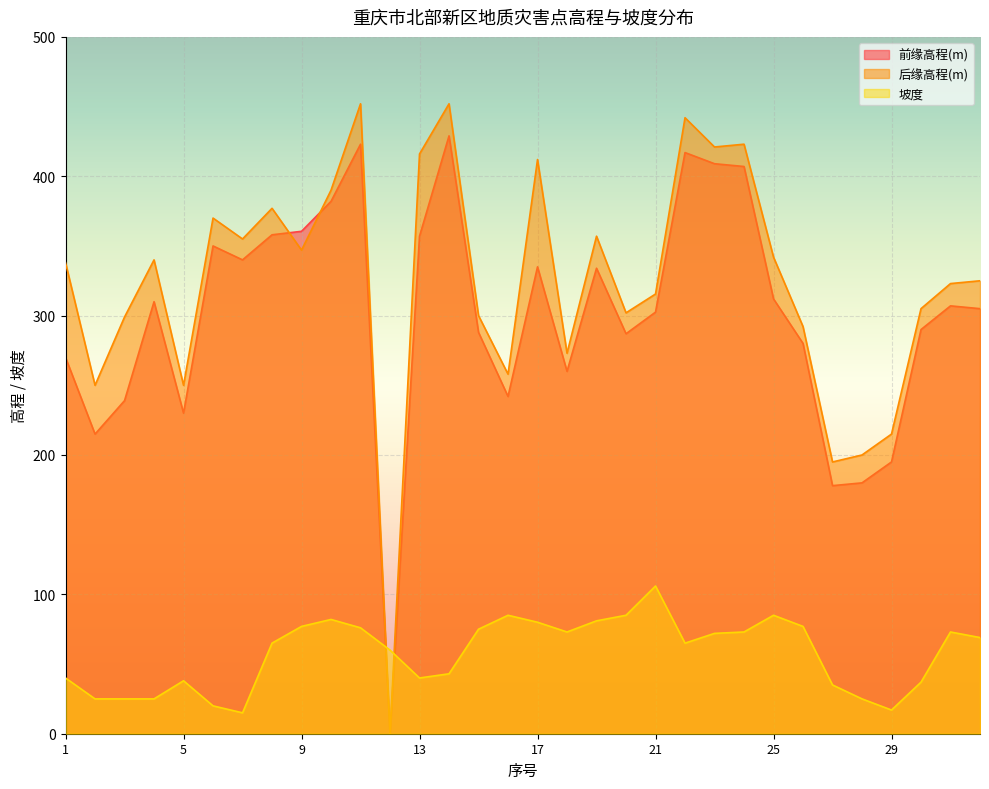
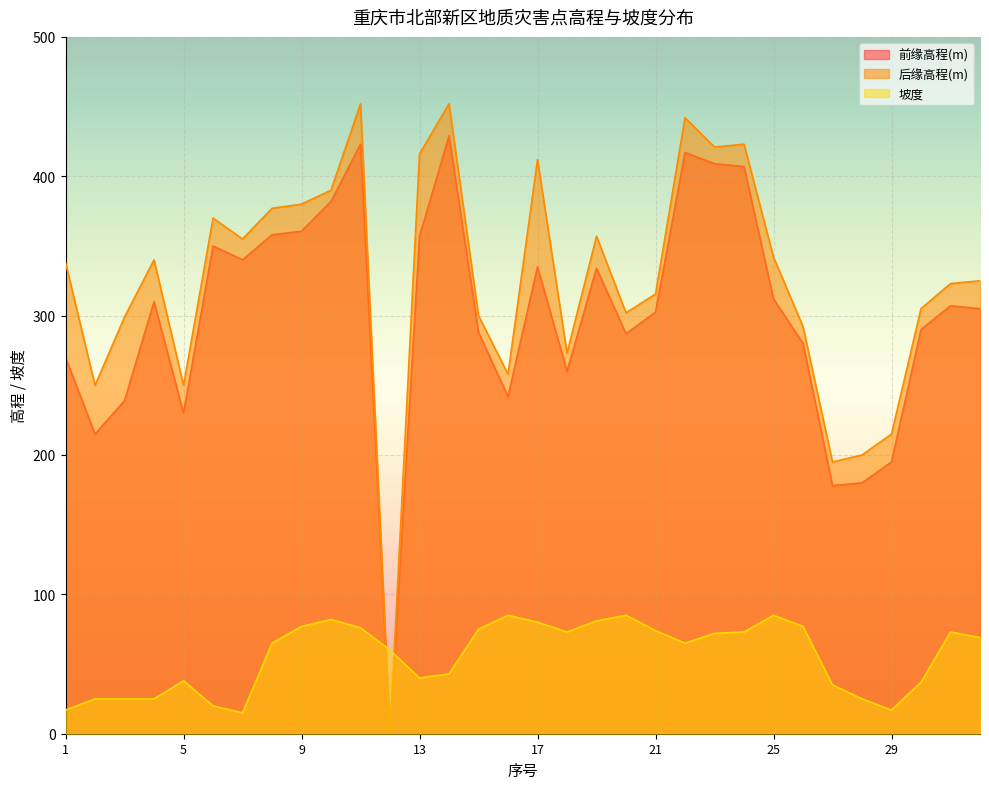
  {
    "前缘高程(m)": {
      "1": 270,
      "5": 230,
      "9": 361,
      "13": 357,
      "17": 335,
      "21": 303,
      "25": 312,
      "29": 195
    },
    "后缘高程(m)": {
      "1": 338,
      "5": 250,
-     "9": 347,
+     "9": 380,
      "13": 416,
      "17": 412,
      "21": 316,
      "25": 342,
      "29": 215
    },
    "坡度": {
-     "1": 40,
+     "1": 17,
      "5": 38,
      "9": 77,
      "13": 40,
      "17": 80,
-     "21": 106,
+     "21": 74,
      "25": 85,
      "29": 17
    }
  }
